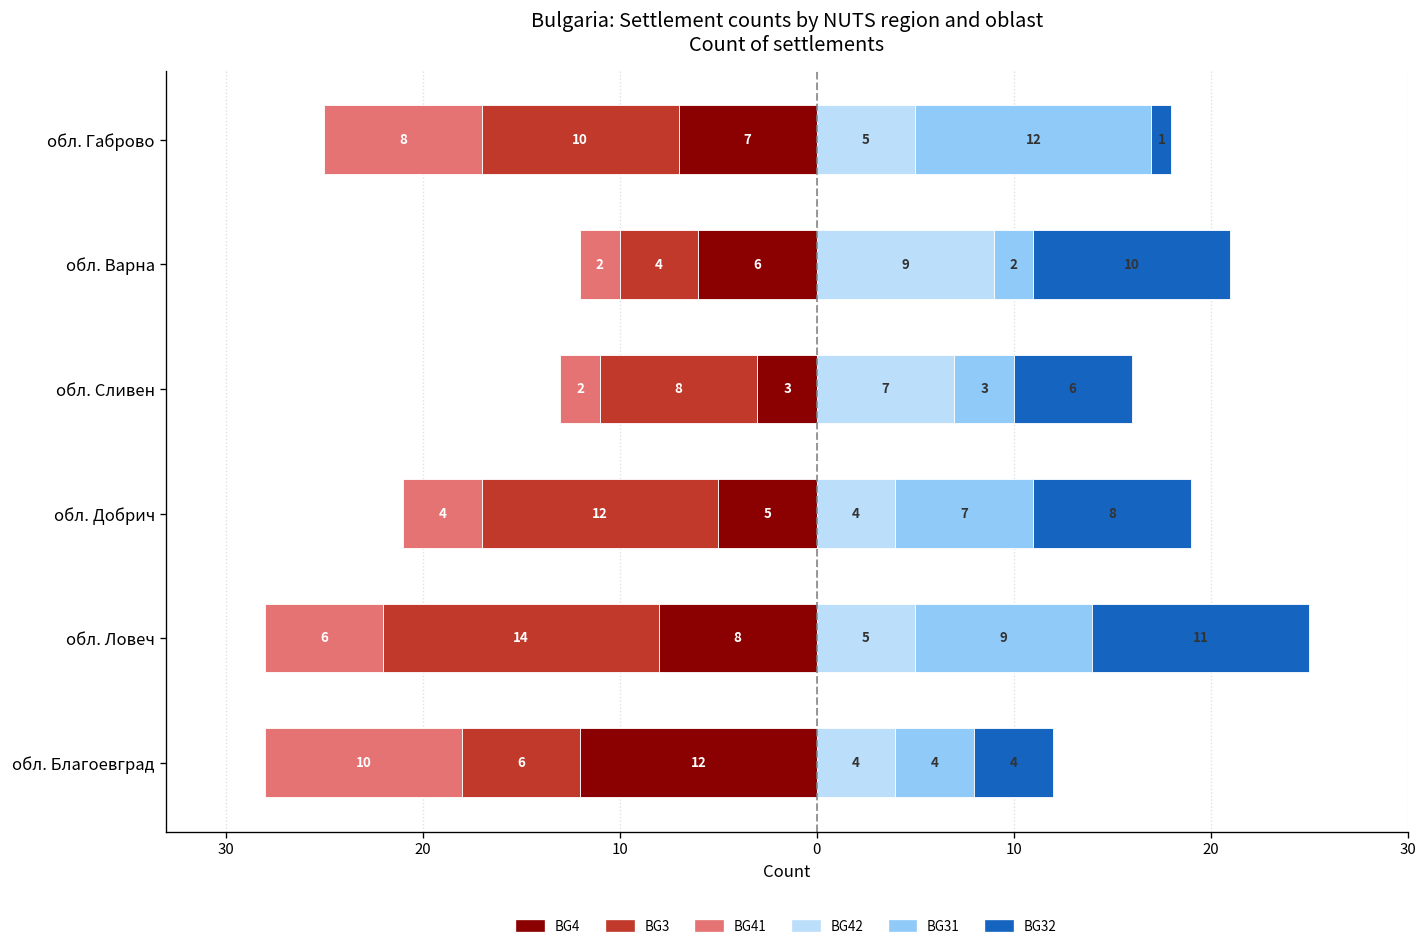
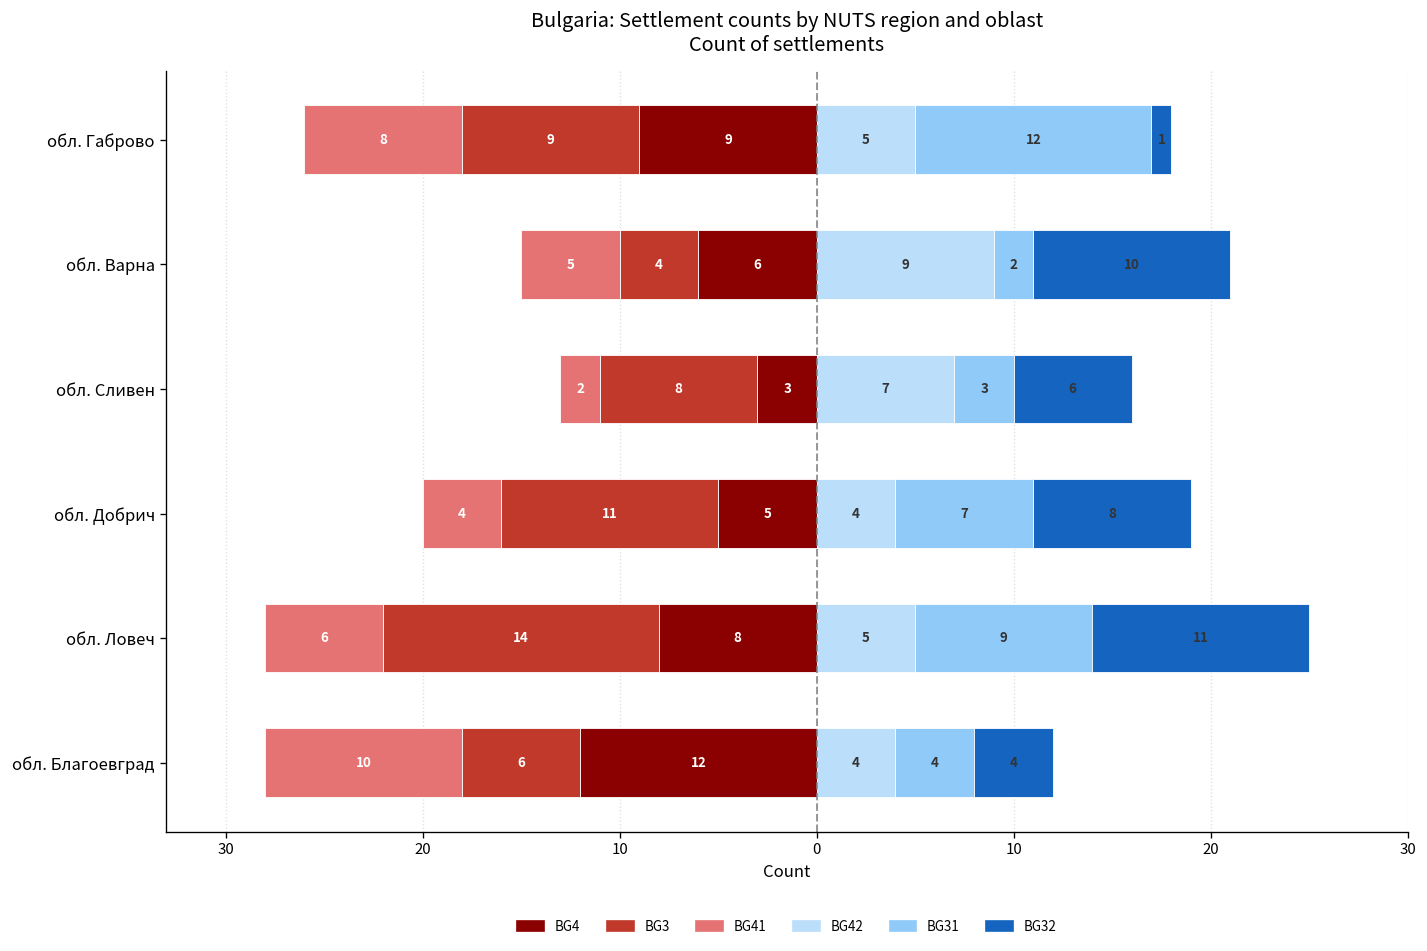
  {
    "BG4": {
-     "обл. Габрово": 7
+     "обл. Габрово": 9
    },
    "BG3": {
-     "обл. Габрово": 10,
-     "обл. Добрич": 12
+     "обл. Габрово": 9,
+     "обл. Добрич": 11
    },
    "BG41": {
-     "обл. Варна": 2
+     "обл. Варна": 5
    },
    "BG32": {
      "обл. Габрово": 1,
      "обл. Варна": 10,
      "обл. Сливен": 6,
      "обл. Добрич": 8,
      "обл. Ловеч": 11,
      "обл. Благоевград": 4
    }
  }
